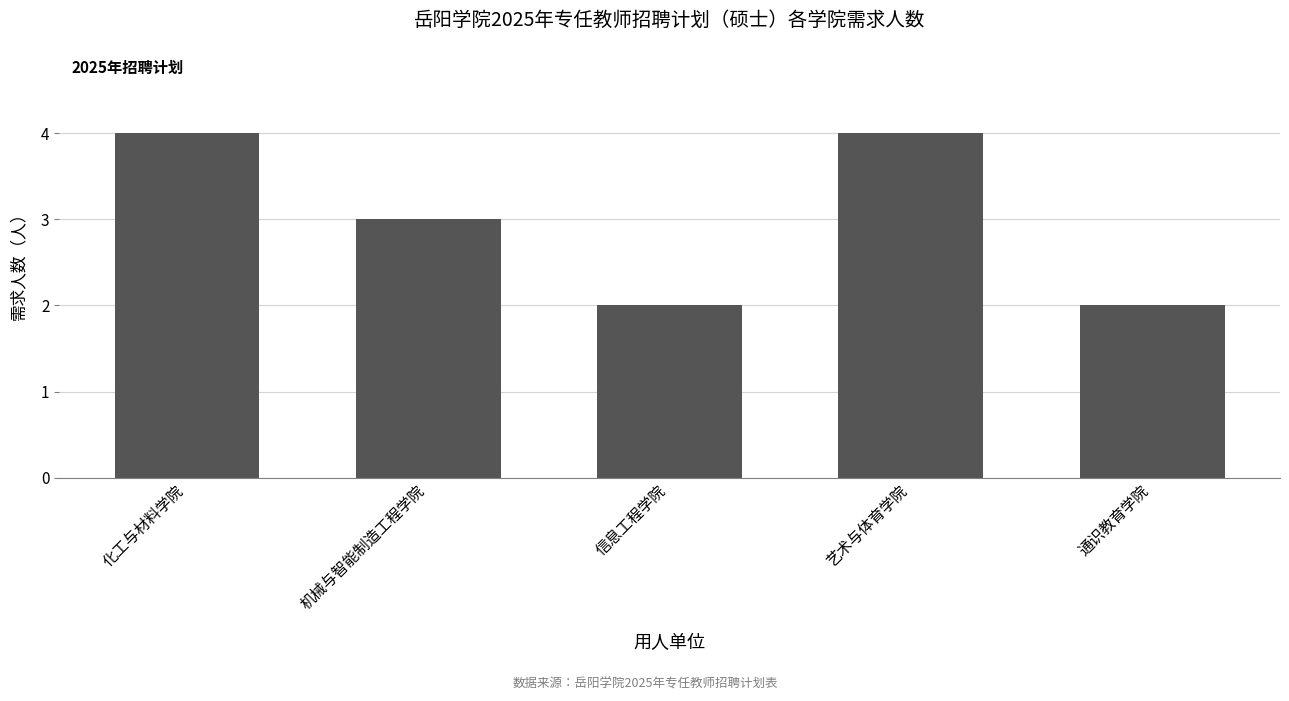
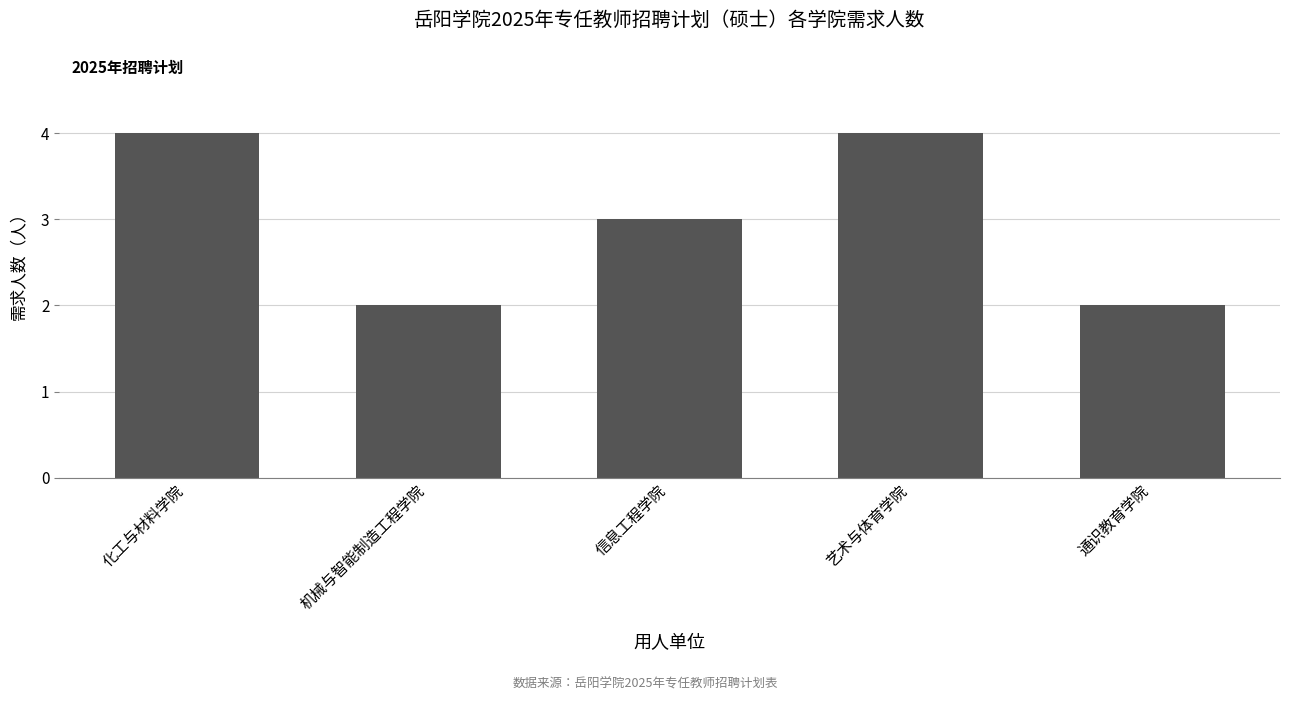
  {
    "化工与材料学院": 4,
-   "机械与智能制造工程学院": 3,
-   "信息工程学院": 2,
+   "机械与智能制造工程学院": 2,
+   "信息工程学院": 3,
    "艺术与体育学院": 4,
    "通识教育学院": 2
  }
